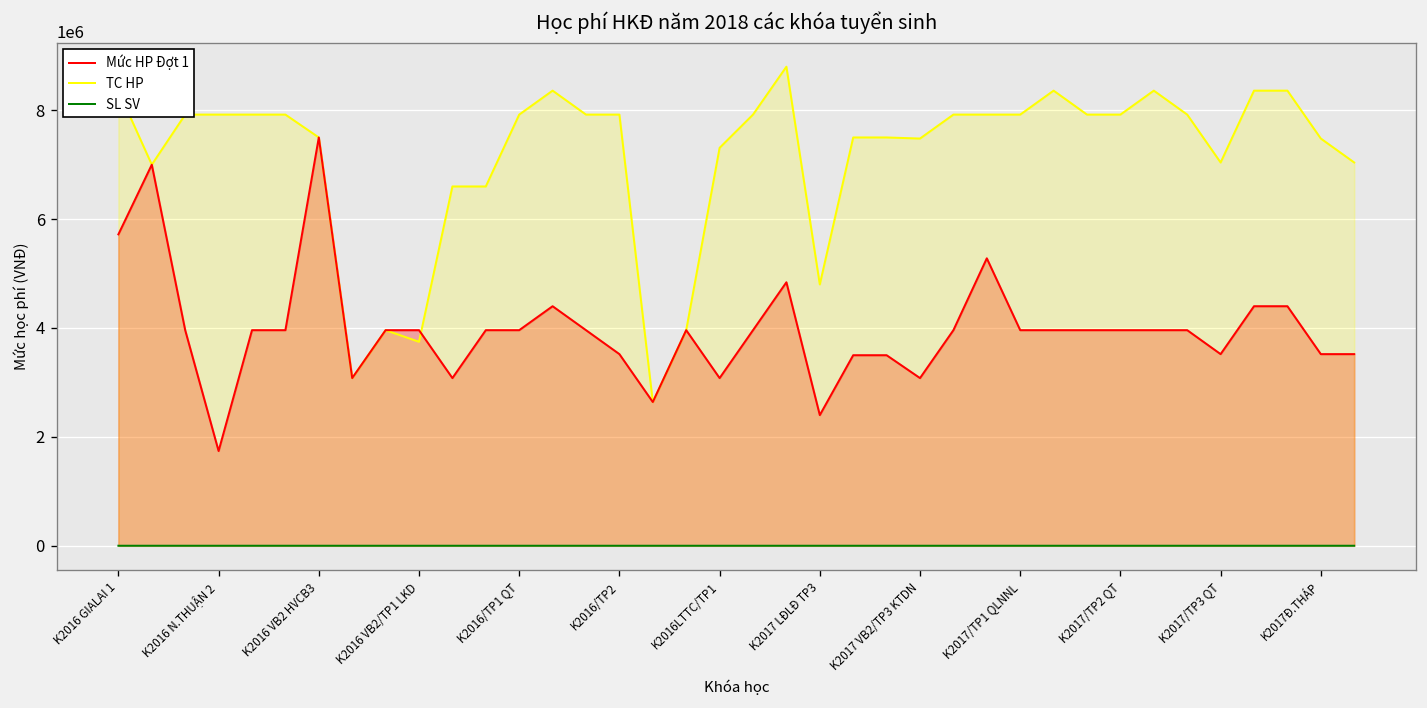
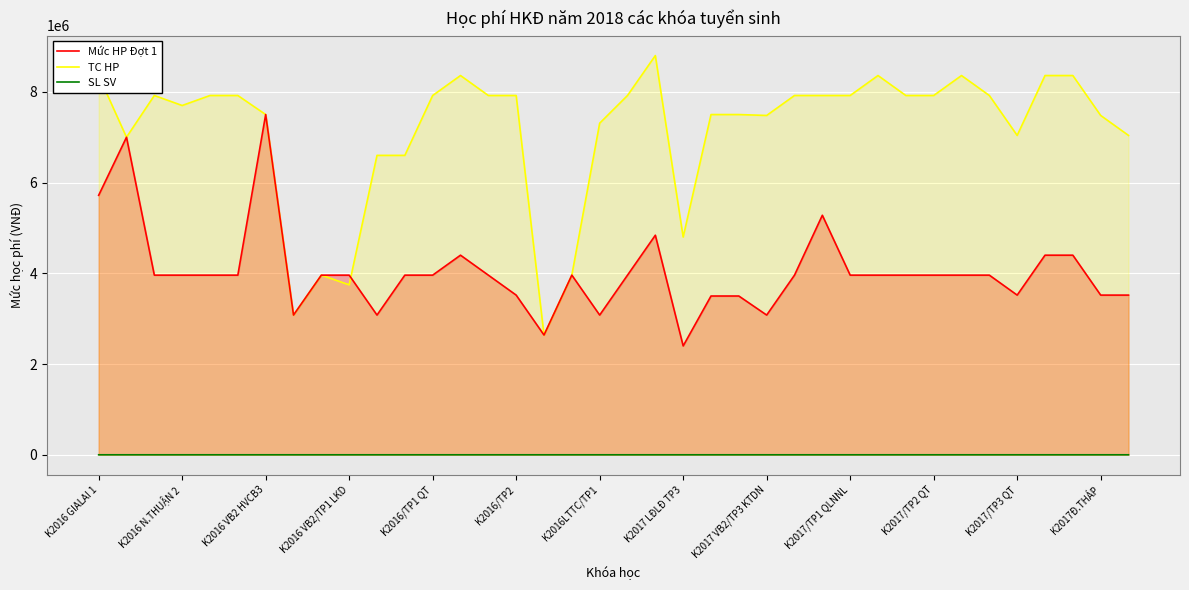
  {
    "Mức HP Đợt 1": {
      "K2016 GIALAI 1": 5700000,
-     "K2016 N.THUẬN 2": 1700000,
+     "K2016 N.THUẬN 2": 4000000,
      "K2016 VB2/TP1 LKD": 4000000,
      "K2016/TP1 QT": 4000000,
      "K2016/TP2": 3500000,
      "K2016LTTC/TP1": 3100000,
      "K2017 LĐLĐ TP3": 2400000,
      "K2017 VB2/TP3 KTDN": 3100000,
      "K2017/TP1 QLNNL": 4000000,
      "K2017/TP2 QT": 4000000,
      "K2017/TP3 QT": 3500000,
      "K2017Đ.THÁP": 3500000
    },
    "TC HP": {
-     "K2016 N.THUẬN 2": 7900000,
+     "K2016 N.THUẬN 2": 7700000,
      "K2016 VB2/TP1 LKD": 3700000,
      "K2016/TP1 QT": 7900000,
      "K2016/TP2": 7900000,
      "K2016LTTC/TP1": 7300000,
      "K2017 LĐLĐ TP3": 4800000,
      "K2017 VB2/TP3 KTDN": 7500000,
      "K2017/TP1 QLNNL": 7900000,
      "K2017/TP2 QT": 7900000,
      "K2017/TP3 QT": 7000000,
      "K2017Đ.THÁP": 7500000
    },
    "SL SV": {
      "K2016 GIALAI 1": 0,
      "K2016 N.THUẬN 2": 0,
      "K2016 VB2 HVCB3": 0,
      "K2016 VB2/TP1 LKD": 0,
      "K2016/TP1 QT": 0,
      "K2016/TP2": 0,
      "K2016LTTC/TP1": 0,
      "K2017 LĐLĐ TP3": 0,
      "K2017 VB2/TP3 KTDN": 0,
      "K2017/TP1 QLNNL": 0,
      "K2017/TP2 QT": 0,
      "K2017/TP3 QT": 0,
      "K2017Đ.THÁP": 0
    }
  }
